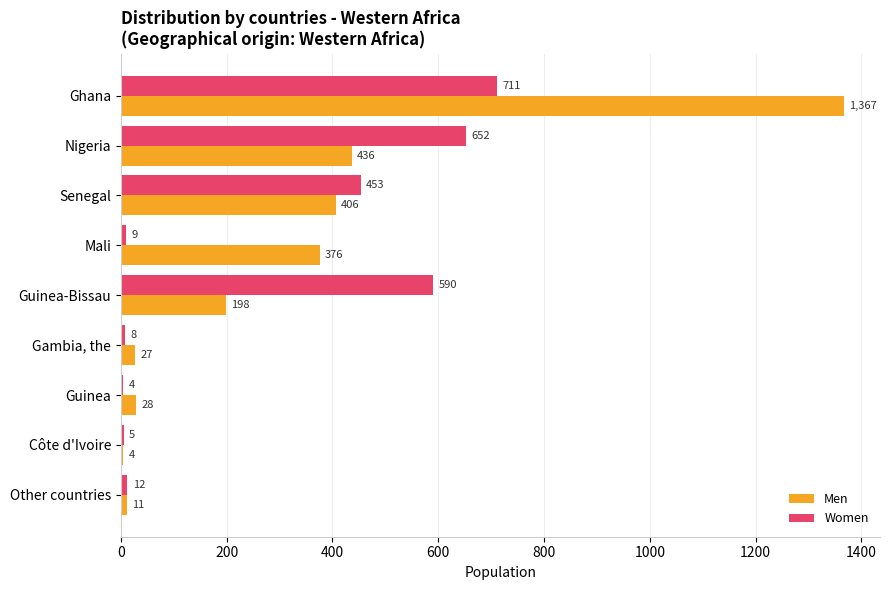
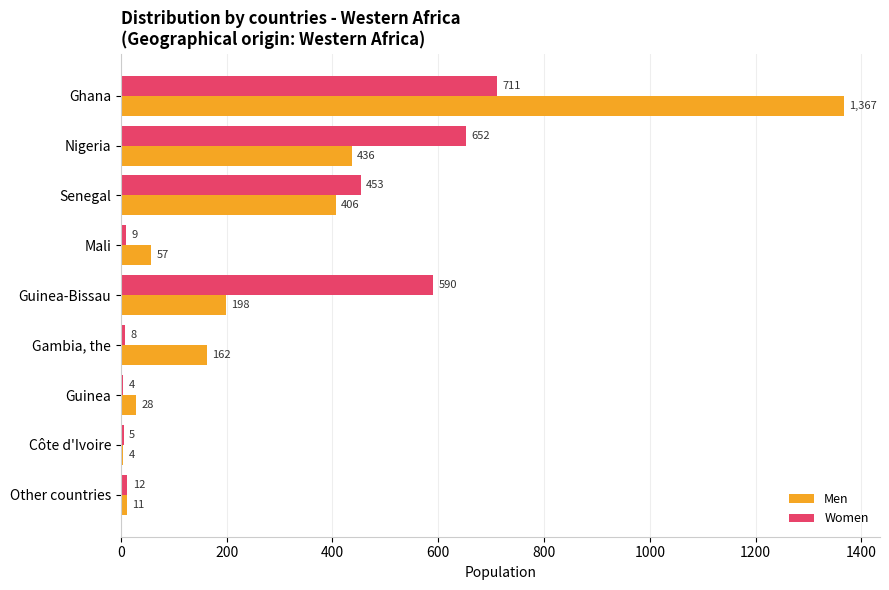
  {
    "Men": {
      "Ghana": "1,367",
      "Nigeria": "436",
      "Senegal": "406",
-     "Mali": "376",
+     "Mali": "57",
      "Guinea-Bissau": "198",
-     "Gambia, the": "27",
+     "Gambia, the": "162",
      "Guinea": "28",
      "Côte d'Ivoire": "4",
      "Other countries": "11"
    },
    "Women": {
      "Ghana": "711",
      "Nigeria": "652",
      "Senegal": "453",
      "Mali": "9",
      "Guinea-Bissau": "590",
      "Gambia, the": "8",
      "Guinea": "4",
      "Côte d'Ivoire": "5",
      "Other countries": "12"
    }
  }
